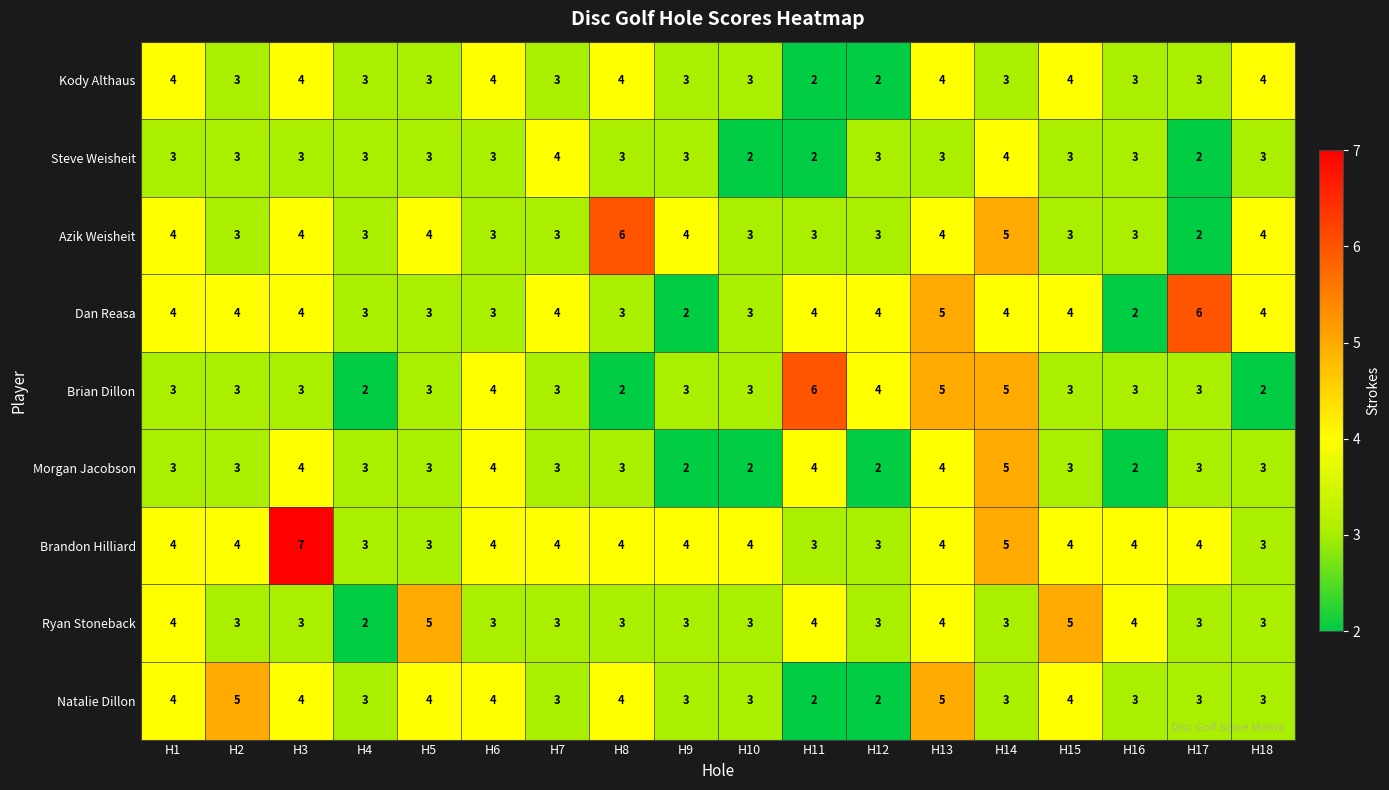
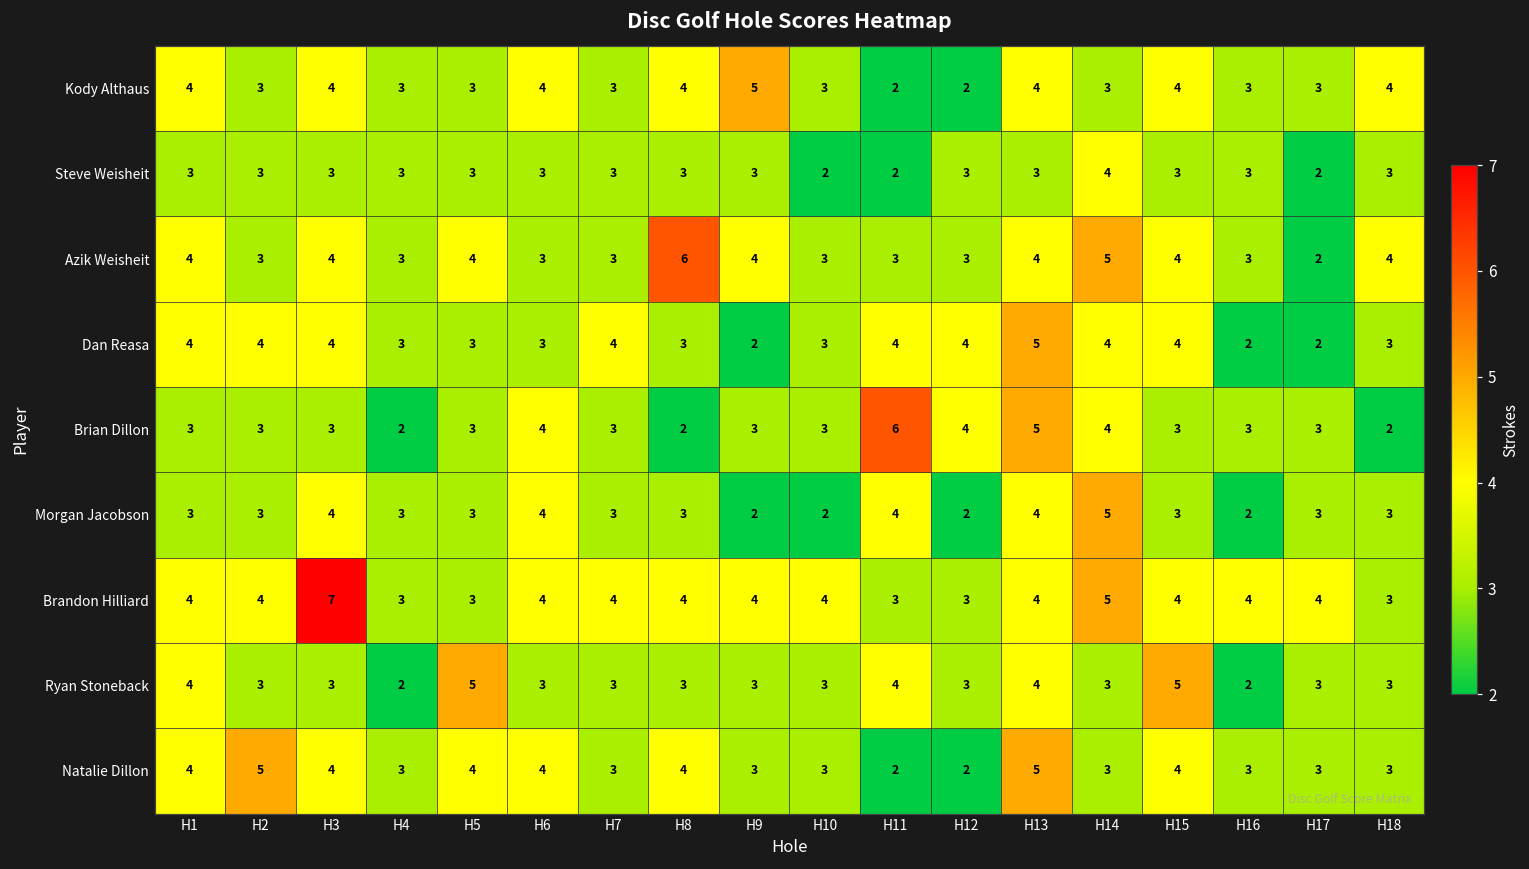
  {
    "Kody Althaus": {
      "H1": 4,
      "H2": 3,
      "H3": 4,
      "H4": 3,
      "H5": 3,
      "H6": 4,
      "H7": 3,
      "H8": 4,
-     "H9": 3,
+     "H9": 5,
      "H10": 3,
      "H11": 2,
      "H12": 2,
      "H13": 4,
      "H14": 3,
      "H15": 4,
      "H16": 3,
      "H17": 3,
      "H18": 4
    },
    "Steve Weisheit": {
      "H1": 3,
      "H2": 3,
      "H3": 3,
      "H4": 3,
      "H5": 3,
      "H6": 3,
-     "H7": 4,
+     "H7": 3,
      "H8": 3,
      "H9": 3,
      "H10": 2,
      "H11": 2,
      "H12": 3,
      "H13": 3,
      "H14": 4,
      "H15": 3,
      "H16": 3,
      "H17": 2,
      "H18": 3
    },
    "Azik Weisheit": {
      "H1": 4,
      "H2": 3,
      "H3": 4,
      "H4": 3,
      "H5": 4,
      "H6": 3,
      "H7": 3,
      "H8": 6,
      "H9": 4,
      "H10": 3,
      "H11": 3,
      "H12": 3,
      "H13": 4,
      "H14": 5,
-     "H15": 3,
+     "H15": 4,
      "H16": 3,
      "H17": 2,
      "H18": 4
    },
    "Dan Reasa": {
      "H1": 4,
      "H2": 4,
      "H3": 4,
      "H4": 3,
      "H5": 3,
      "H6": 3,
      "H7": 4,
      "H8": 3,
      "H9": 2,
      "H10": 3,
      "H11": 4,
      "H12": 4,
      "H13": 5,
      "H14": 4,
      "H15": 4,
      "H16": 2,
-     "H17": 6,
-     "H18": 4
+     "H17": 2,
+     "H18": 3
    },
    "Brian Dillon": {
      "H1": 3,
      "H2": 3,
      "H3": 3,
      "H4": 2,
      "H5": 3,
      "H6": 4,
      "H7": 3,
      "H8": 2,
      "H9": 3,
      "H10": 3,
      "H11": 6,
      "H12": 4,
      "H13": 5,
-     "H14": 5,
+     "H14": 4,
      "H15": 3,
      "H16": 3,
      "H17": 3,
      "H18": 2
    },
    "Morgan Jacobson": {
      "H1": 3,
      "H2": 3,
      "H3": 4,
      "H4": 3,
      "H5": 3,
      "H6": 4,
      "H7": 3,
      "H8": 3,
      "H9": 2,
      "H10": 2,
      "H11": 4,
      "H12": 2,
      "H13": 4,
      "H14": 5,
      "H15": 3,
      "H16": 2,
      "H17": 3,
      "H18": 3
    },
    "Brandon Hilliard": {
      "H1": 4,
      "H2": 4,
      "H3": 7,
      "H4": 3,
      "H5": 3,
      "H6": 4,
      "H7": 4,
      "H8": 4,
      "H9": 4,
      "H10": 4,
      "H11": 3,
      "H12": 3,
      "H13": 4,
      "H14": 5,
      "H15": 4,
      "H16": 4,
      "H17": 4,
      "H18": 3
    },
    "Ryan Stoneback": {
      "H1": 4,
      "H2": 3,
      "H3": 3,
      "H4": 2,
      "H5": 5,
      "H6": 3,
      "H7": 3,
      "H8": 3,
      "H9": 3,
      "H10": 3,
      "H11": 4,
      "H12": 3,
      "H13": 4,
      "H14": 3,
      "H15": 5,
-     "H16": 4,
+     "H16": 2,
      "H17": 3,
      "H18": 3
    },
    "Natalie Dillon": {
      "H1": 4,
      "H2": 5,
      "H3": 4,
      "H4": 3,
      "H5": 4,
      "H6": 4,
      "H7": 3,
      "H8": 4,
      "H9": 3,
      "H10": 3,
      "H11": 2,
      "H12": 2,
      "H13": 5,
      "H14": 3,
      "H15": 4,
      "H16": 3,
      "H18": 3
    }
  }
